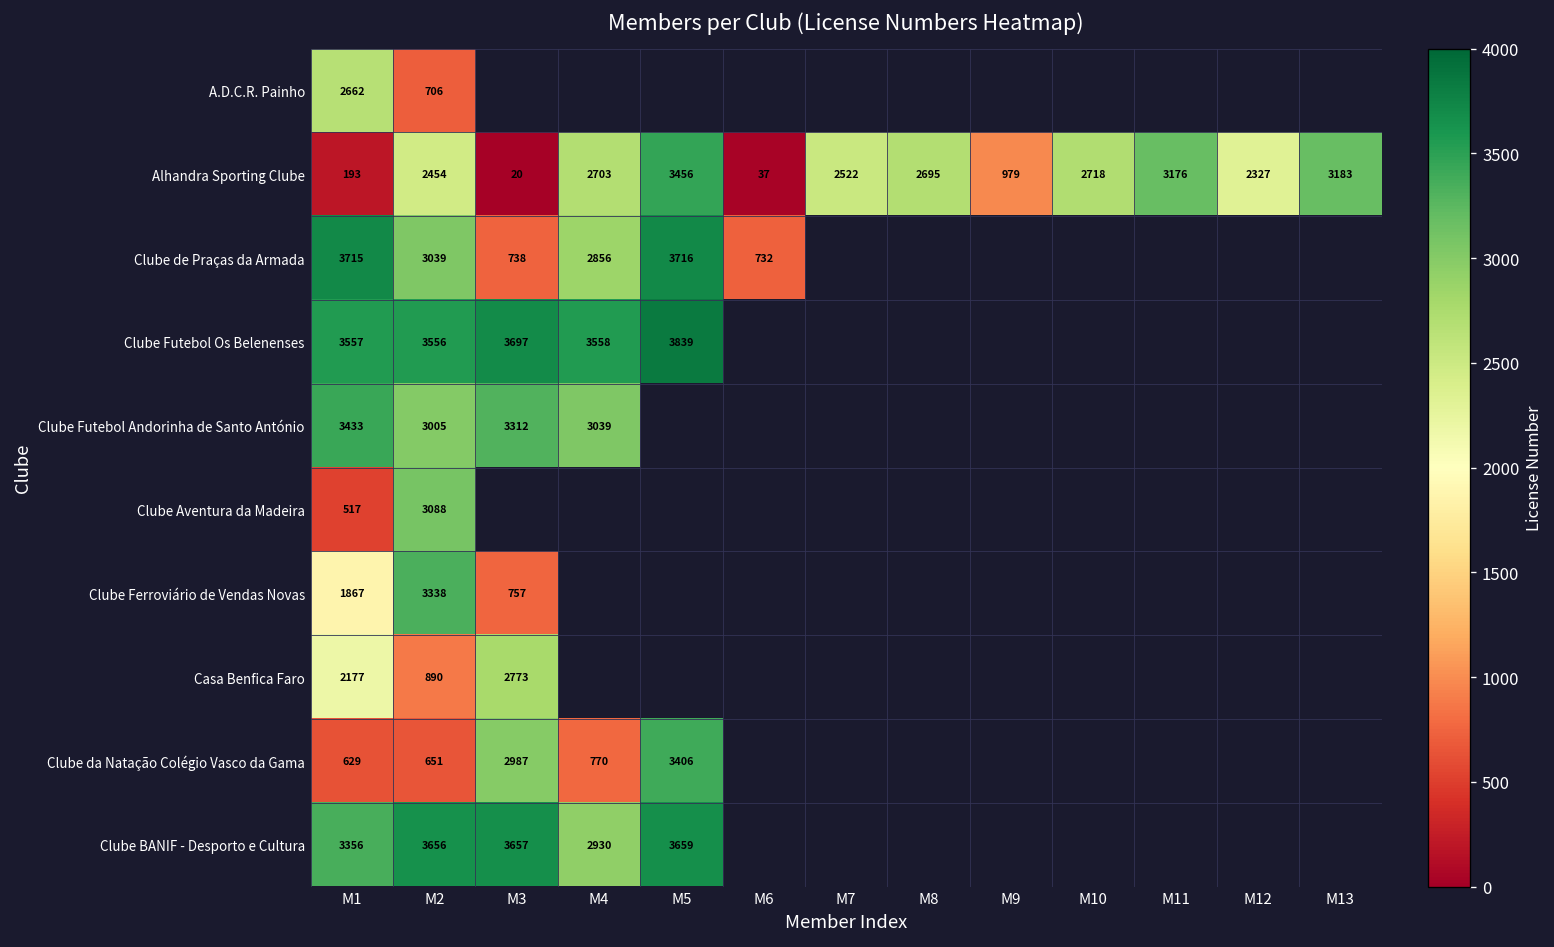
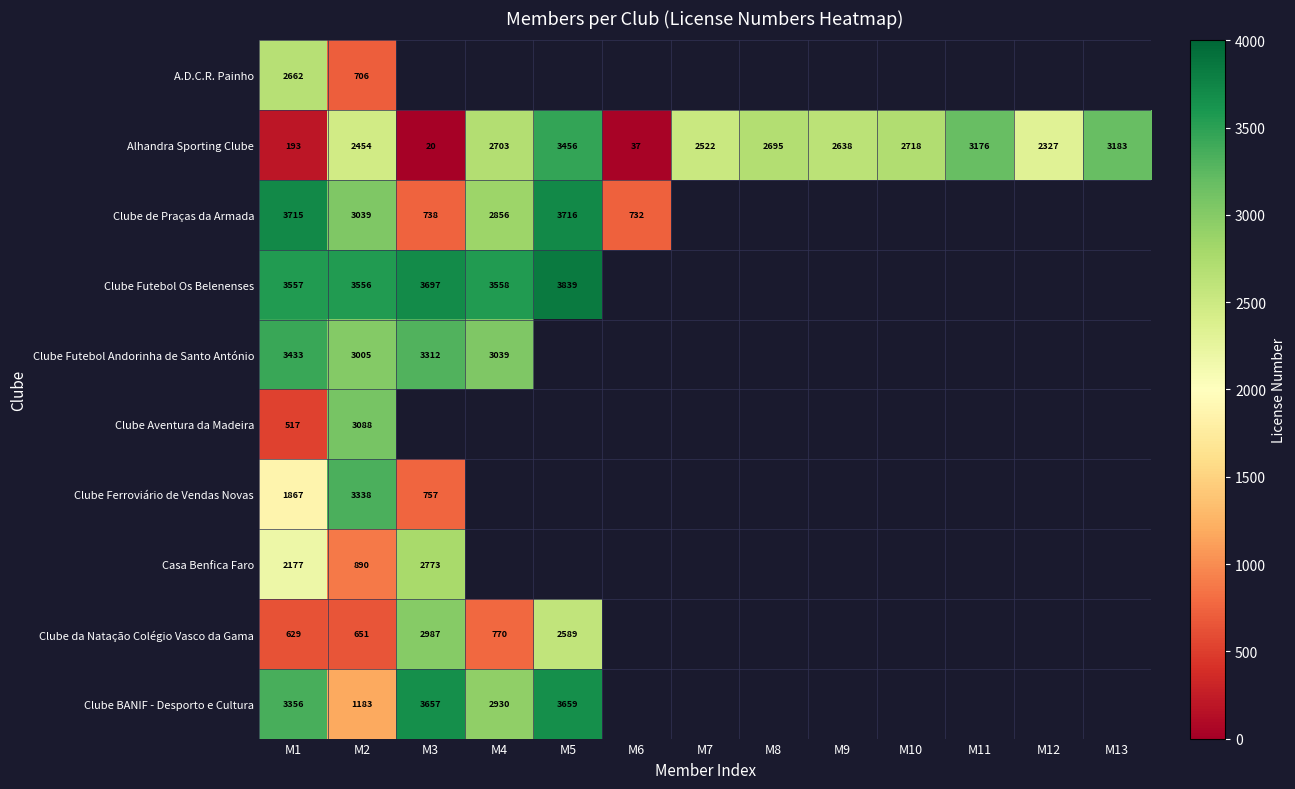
  {
    "A.D.C.R. Painho": {
      "M1": 2662,
      "M2": 706
    },
    "Alhandra Sporting Clube": {
      "M1": 193,
      "M2": 2454,
      "M3": 20,
      "M4": 2703,
      "M5": 3456,
      "M6": 37,
      "M7": 2522,
      "M8": 2695,
-     "M9": 979,
+     "M9": 2638,
      "M10": 2718,
      "M11": 3176,
      "M12": 2327,
      "M13": 3183
    },
    "Clube de Praças da Armada": {
      "M1": 3715,
      "M2": 3039,
      "M3": 738,
      "M4": 2856,
      "M5": 3716,
      "M6": 732
    },
    "Clube Futebol Os Belenenses": {
      "M1": 3557,
      "M2": 3556,
      "M3": 3697,
      "M4": 3558,
      "M5": 3839
    },
    "Clube Futebol Andorinha de Santo António": {
      "M1": 3433,
      "M2": 3005,
      "M3": 3312,
      "M4": 3039
    },
    "Clube Aventura da Madeira": {
      "M1": 517,
      "M2": 3088
    },
    "Clube Ferroviário de Vendas Novas": {
      "M1": 1867,
      "M2": 3338,
      "M3": 757
    },
    "Casa Benfica Faro": {
      "M1": 2177,
      "M2": 890,
      "M3": 2773
    },
    "Clube da Natação Colégio Vasco da Gama": {
      "M1": 629,
      "M2": 651,
      "M3": 2987,
      "M4": 770,
-     "M5": 3406
+     "M5": 2589
    },
    "Clube BANIF - Desporto e Cultura": {
      "M1": 3356,
-     "M2": 3656,
+     "M2": 1183,
      "M3": 3657,
      "M4": 2930,
      "M5": 3659
    }
  }
